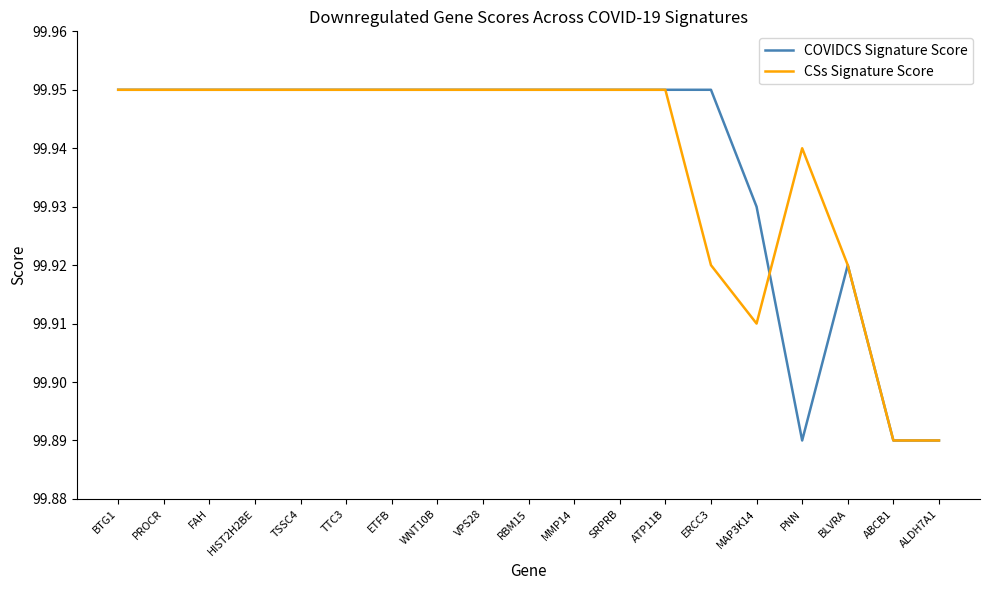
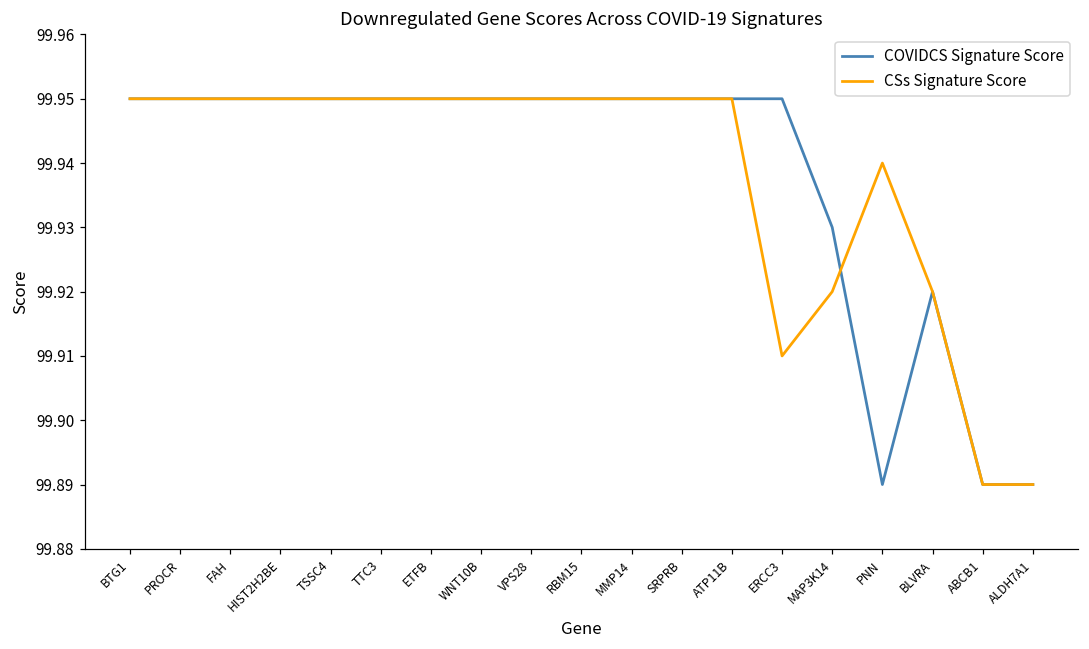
  {
    "COVIDCS Signature Score": {
      "ERCC3": 99.95,
      "MAP3K14": 99.93,
      "PNN": 99.89
    },
    "CSs Signature Score": {
-     "ERCC3": 99.92,
-     "MAP3K14": 99.91,
+     "ERCC3": 99.91,
+     "MAP3K14": 99.92,
      "PNN": 99.94
    }
  }
